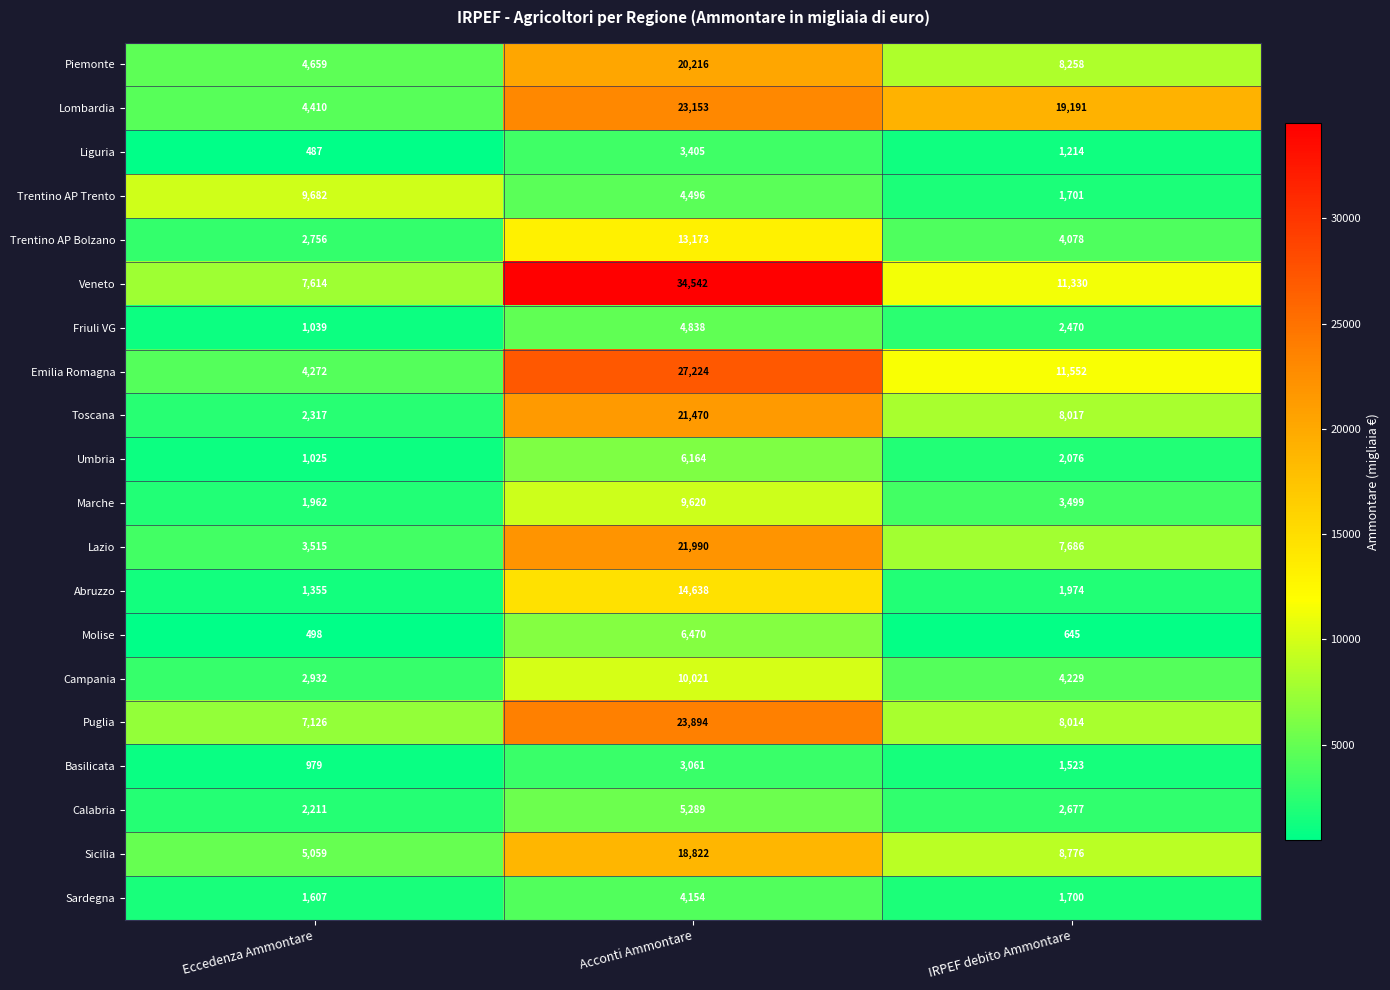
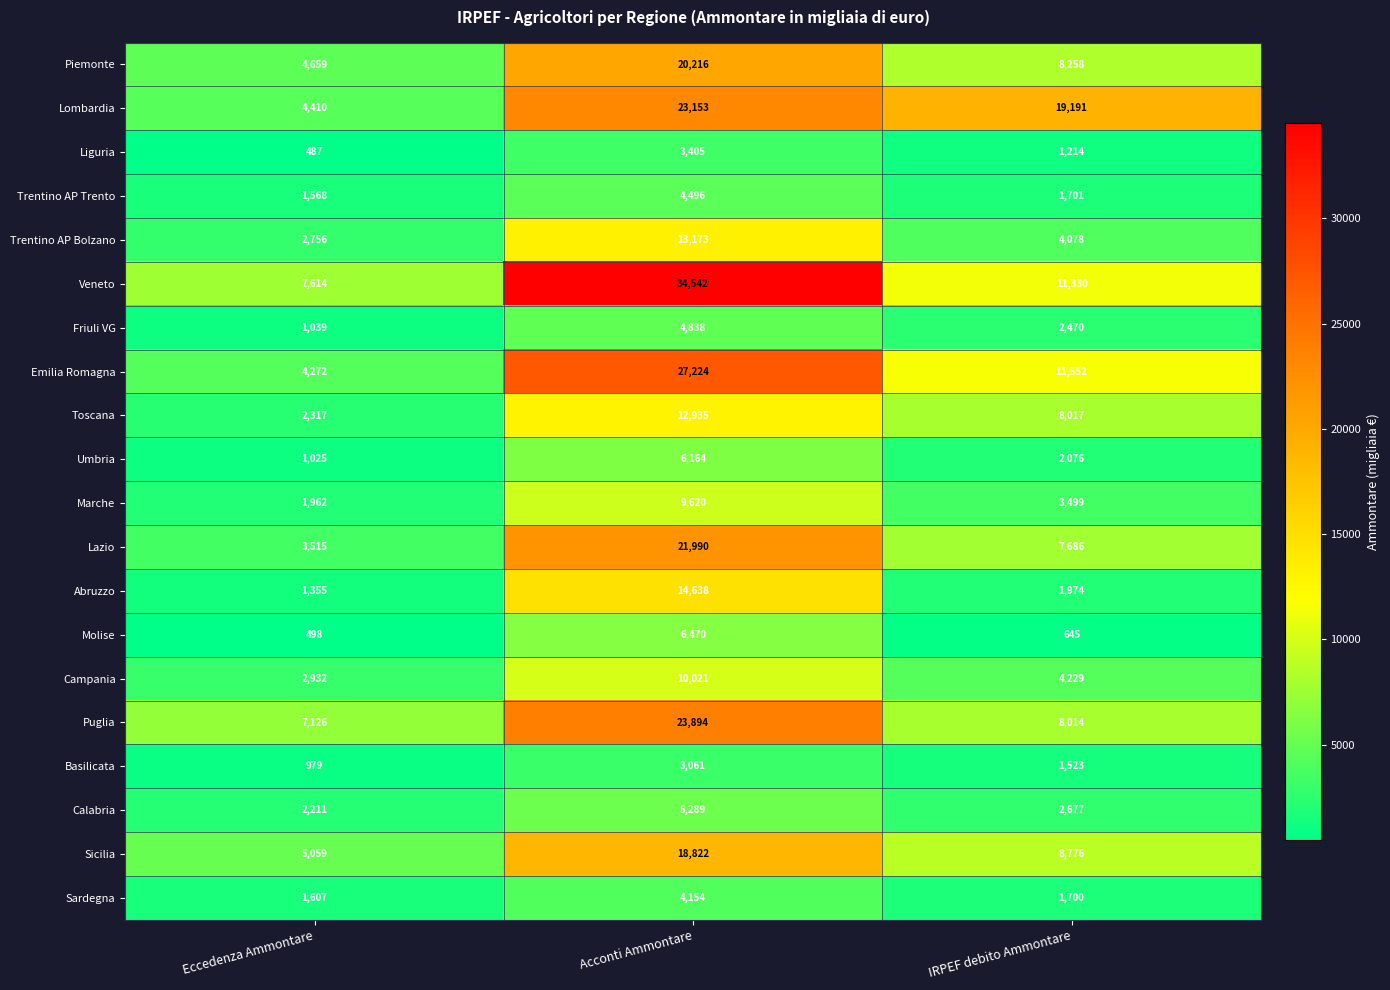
  {
    "Piemonte": {
      "Eccedenza Ammontare": "4,659",
      "Acconti Ammontare": "20,216",
      "IRPEF debito Ammontare": "8,258"
    },
    "Lombardia": {
      "Eccedenza Ammontare": "4,410",
      "Acconti Ammontare": "23,153",
      "IRPEF debito Ammontare": "19,191"
    },
    "Liguria": {
      "Eccedenza Ammontare": "487",
      "Acconti Ammontare": "3,405",
      "IRPEF debito Ammontare": "1,214"
    },
    "Trentino AP Trento": {
-     "Eccedenza Ammontare": "9,682",
+     "Eccedenza Ammontare": "1,568",
      "Acconti Ammontare": "4,496",
      "IRPEF debito Ammontare": "1,701"
    },
    "Trentino AP Bolzano": {
      "Eccedenza Ammontare": "2,756",
      "Acconti Ammontare": "13,173",
      "IRPEF debito Ammontare": "4,078"
    },
    "Veneto": {
      "Eccedenza Ammontare": "7,614",
      "Acconti Ammontare": "34,542",
      "IRPEF debito Ammontare": "11,330"
    },
    "Friuli VG": {
      "Eccedenza Ammontare": "1,039",
      "Acconti Ammontare": "4,838",
      "IRPEF debito Ammontare": "2,470"
    },
    "Emilia Romagna": {
      "Eccedenza Ammontare": "4,272",
      "Acconti Ammontare": "27,224",
      "IRPEF debito Ammontare": "11,552"
    },
    "Toscana": {
      "Eccedenza Ammontare": "2,317",
-     "Acconti Ammontare": "21,470",
+     "Acconti Ammontare": "12,935",
      "IRPEF debito Ammontare": "8,017"
    },
    "Umbria": {
      "Eccedenza Ammontare": "1,025",
      "Acconti Ammontare": "6,164",
      "IRPEF debito Ammontare": "2,076"
    },
    "Marche": {
      "Eccedenza Ammontare": "1,962",
      "Acconti Ammontare": "9,620",
      "IRPEF debito Ammontare": "3,499"
    },
    "Lazio": {
      "Eccedenza Ammontare": "3,515",
      "Acconti Ammontare": "21,990",
      "IRPEF debito Ammontare": "7,686"
    },
    "Abruzzo": {
      "Eccedenza Ammontare": "1,355",
      "Acconti Ammontare": "14,638",
      "IRPEF debito Ammontare": "1,974"
    },
    "Molise": {
      "Eccedenza Ammontare": "498",
      "Acconti Ammontare": "6,470",
      "IRPEF debito Ammontare": "645"
    },
    "Campania": {
      "Eccedenza Ammontare": "2,932",
      "Acconti Ammontare": "10,021",
      "IRPEF debito Ammontare": "4,229"
    },
    "Puglia": {
      "Eccedenza Ammontare": "7,126",
      "Acconti Ammontare": "23,894",
      "IRPEF debito Ammontare": "8,014"
    },
    "Basilicata": {
      "Eccedenza Ammontare": "979",
      "Acconti Ammontare": "3,061",
      "IRPEF debito Ammontare": "1,523"
    },
    "Calabria": {
      "Eccedenza Ammontare": "2,211",
      "Acconti Ammontare": "5,289",
      "IRPEF debito Ammontare": "2,677"
    },
    "Sicilia": {
      "Eccedenza Ammontare": "5,059",
      "Acconti Ammontare": "18,822",
      "IRPEF debito Ammontare": "8,776"
    },
    "Sardegna": {
      "Eccedenza Ammontare": "1,607",
      "Acconti Ammontare": "4,154",
      "IRPEF debito Ammontare": "1,700"
    }
  }
